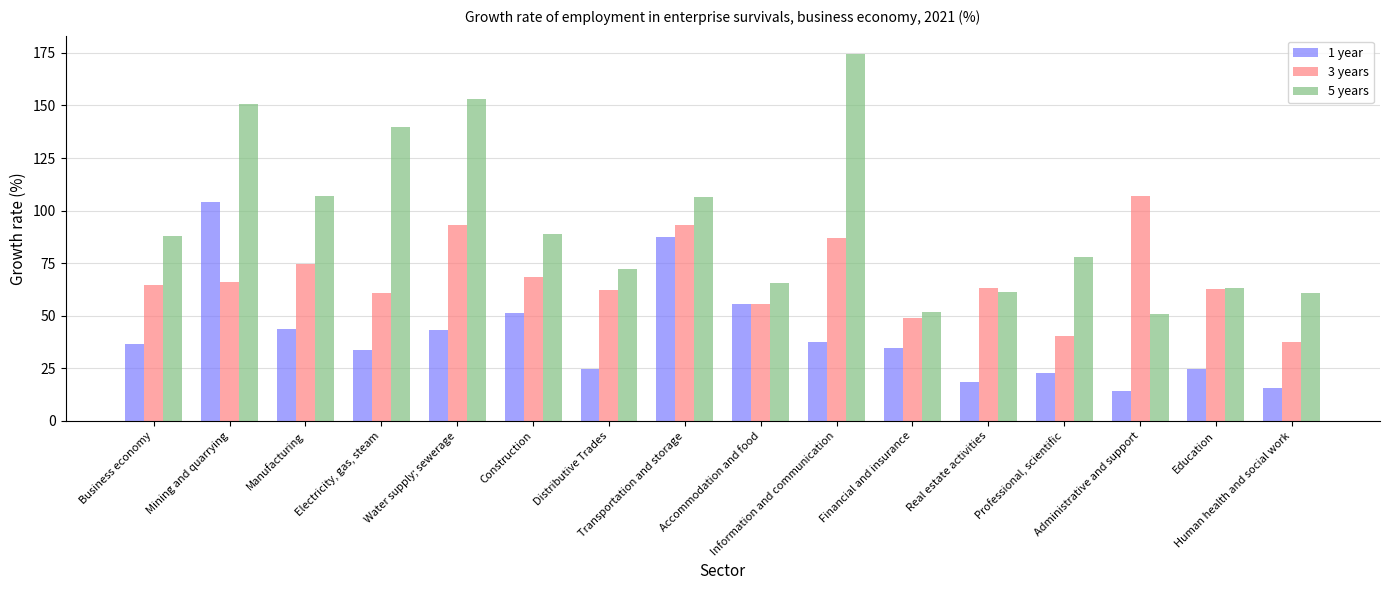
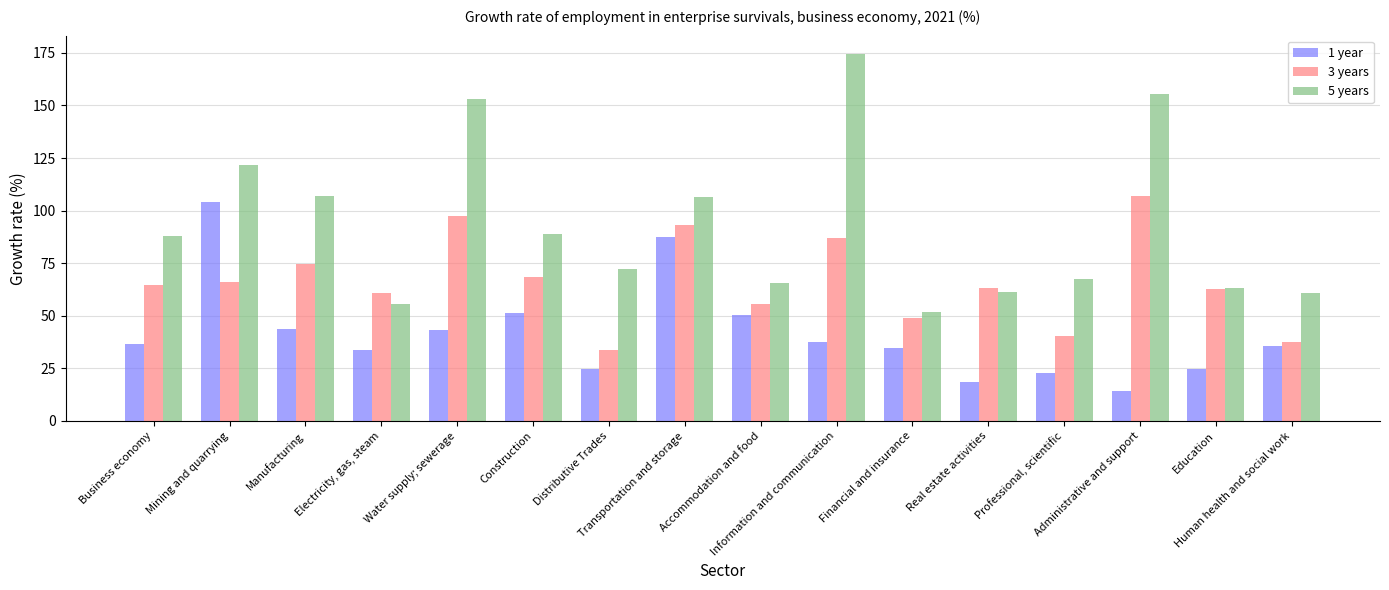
  {
    "1 year": {
      "Business economy": 37,
      "Mining and quarrying": 104,
      "Manufacturing": 44,
      "Electricity, gas, steam": 34,
      "Water supply; sewerage": 43,
      "Construction": 52,
      "Distributive Trades": 25,
      "Transportation and storage": 87,
-     "Accommodation and food": 56,
+     "Accommodation and food": 50,
      "Information and communication": 37,
      "Financial and insurance": 34,
      "Real estate activities": 18,
      "Professional, scientific": 23,
      "Administrative and support": 14,
      "Education": 25,
-     "Human health and social work": 16
+     "Human health and social work": 36
    },
    "3 years": {
      "Business economy": 65,
      "Mining and quarrying": 66,
      "Manufacturing": 75,
      "Electricity, gas, steam": 61,
-     "Water supply; sewerage": 93,
+     "Water supply; sewerage": 97,
      "Construction": 68,
-     "Distributive Trades": 62,
+     "Distributive Trades": 34,
      "Transportation and storage": 93,
      "Accommodation and food": 56,
      "Information and communication": 87,
      "Financial and insurance": 49,
      "Real estate activities": 63,
      "Professional, scientific": 40,
      "Administrative and support": 107,
      "Education": 63,
      "Human health and social work": 38
    },
    "5 years": {
      "Business economy": 88,
-     "Mining and quarrying": 151,
+     "Mining and quarrying": 122,
      "Manufacturing": 107,
-     "Electricity, gas, steam": 140,
+     "Electricity, gas, steam": 56,
      "Water supply; sewerage": 153,
      "Construction": 89,
      "Distributive Trades": 72,
      "Transportation and storage": 107,
      "Accommodation and food": 65,
      "Information and communication": 174,
      "Financial and insurance": 52,
      "Real estate activities": 61,
-     "Professional, scientific": 78,
-     "Administrative and support": 51,
+     "Professional, scientific": 68,
+     "Administrative and support": 155,
      "Education": 63,
      "Human health and social work": 61
    }
  }
